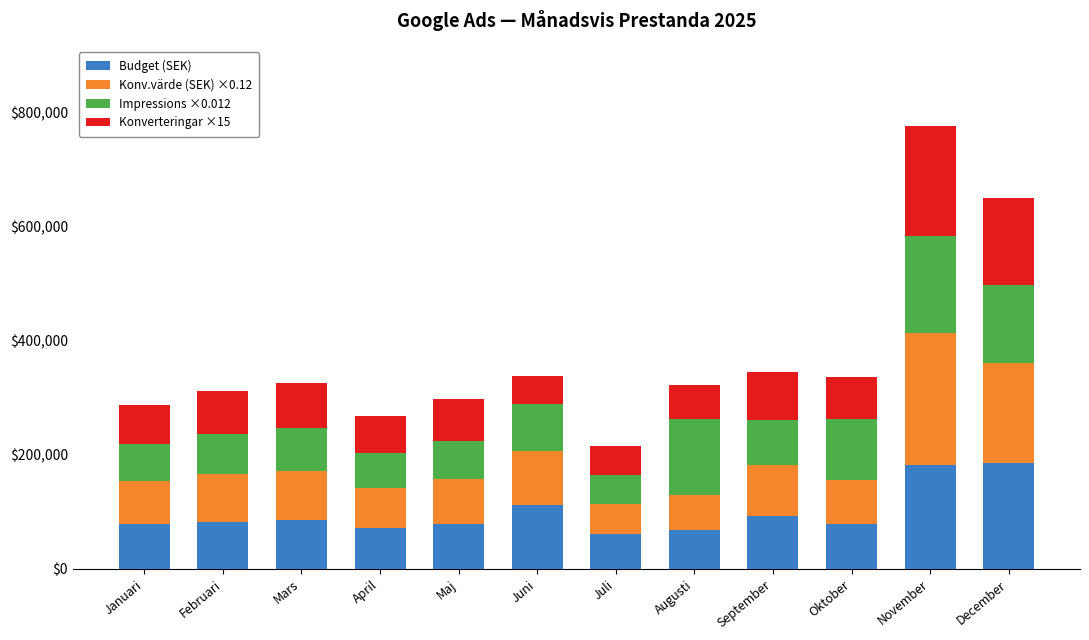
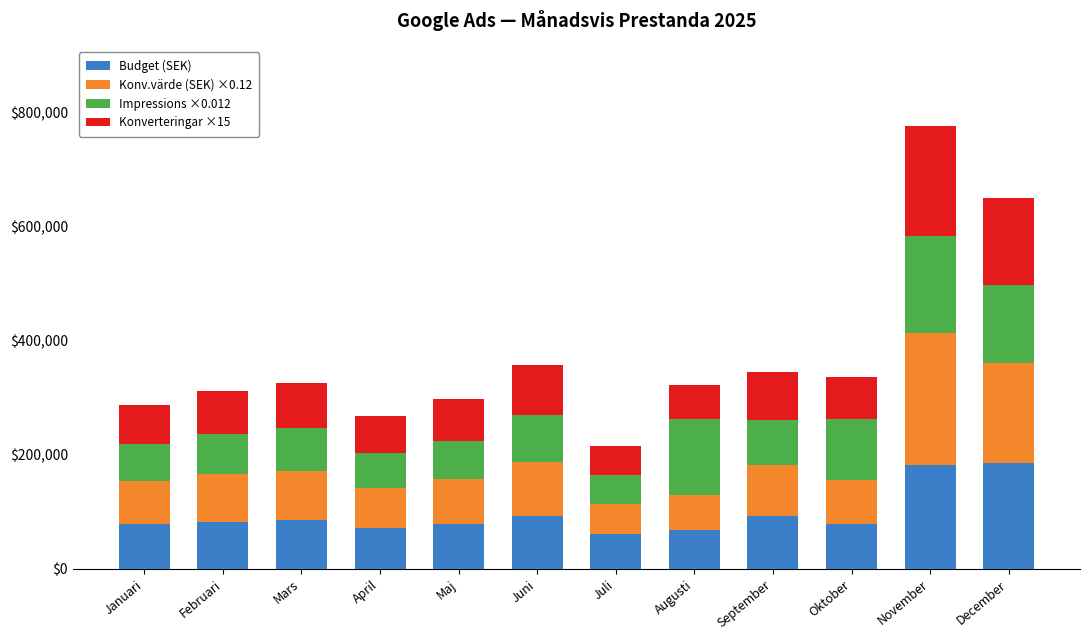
  {
    "Budget (SEK)": {
      "Januari": "$80,000",
      "Februari": "$80,000",
      "Mars": "$90,000",
      "April": "$70,000",
      "Maj": "$80,000",
-     "Juni": "$110,000",
+     "Juni": "$90,000",
      "Juli": "$60,000",
      "Augusti": "$70,000",
      "September": "$90,000",
      "Oktober": "$80,000",
      "November": "$180,000",
      "December": "$190,000"
    },
    "Konv.värde (SEK) ×0.12": {
      "Januari": "$80,000",
      "Februari": "$80,000",
      "Mars": "$90,000",
      "April": "$70,000",
      "Maj": "$80,000",
      "Juni": "$100,000",
      "Juli": "$50,000",
      "Augusti": "$60,000",
      "September": "$90,000",
      "Oktober": "$80,000",
      "November": "$230,000",
      "December": "$180,000"
    },
    "Impressions ×0.012": {
      "Januari": "$70,000",
      "Februari": "$70,000",
      "Mars": "$80,000",
      "April": "$60,000",
      "Maj": "$70,000",
      "Juni": "$80,000",
      "Juli": "$50,000",
      "Augusti": "$130,000",
      "September": "$80,000",
      "Oktober": "$110,000",
      "November": "$170,000",
      "December": "$140,000"
    },
    "Konverteringar ×15": {
      "Januari": "$70,000",
      "Februari": "$80,000",
      "Mars": "$80,000",
      "April": "$60,000",
      "Maj": "$70,000",
-     "Juni": "$50,000",
+     "Juni": "$90,000",
      "Juli": "$50,000",
      "Augusti": "$60,000",
      "September": "$80,000",
      "Oktober": "$70,000",
      "November": "$190,000",
      "December": "$150,000"
    }
  }
